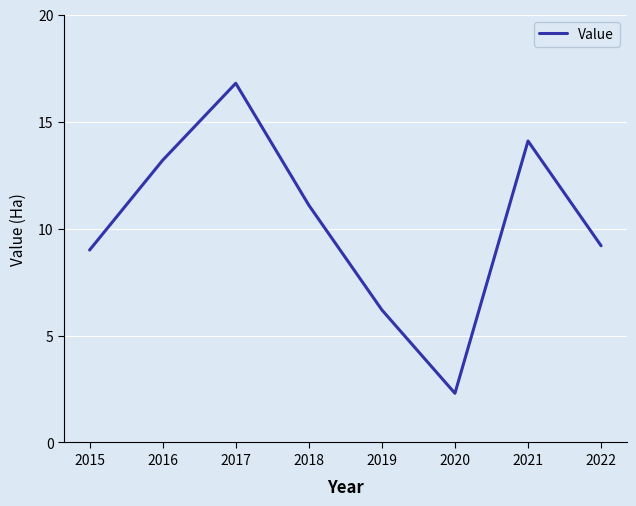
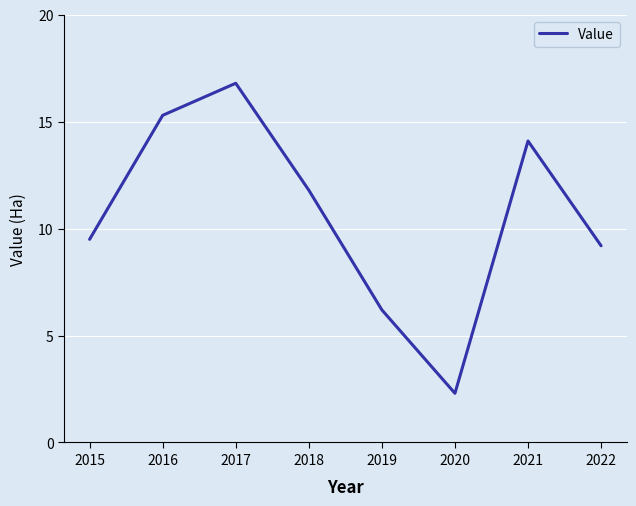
  {
-   "2015": 9.0,
-   "2016": 13.2,
+   "2015": 9.5,
+   "2016": 15.3,
    "2017": 16.8,
-   "2018": 11.1,
+   "2018": 11.8,
    "2019": 6.2,
    "2020": 2.3,
    "2021": 14.1,
    "2022": 9.2
  }
